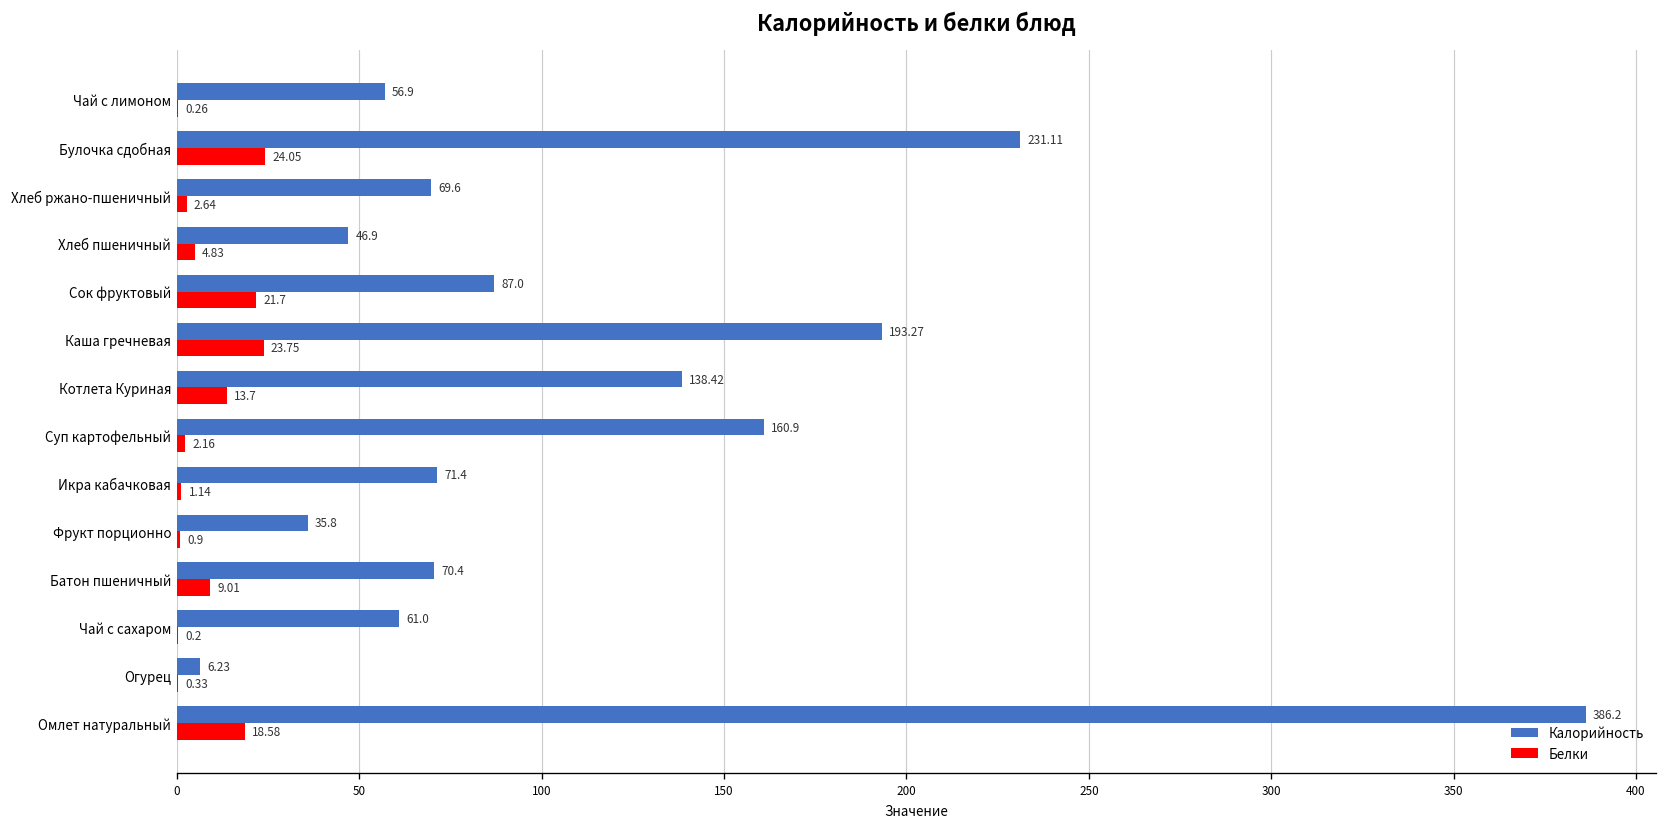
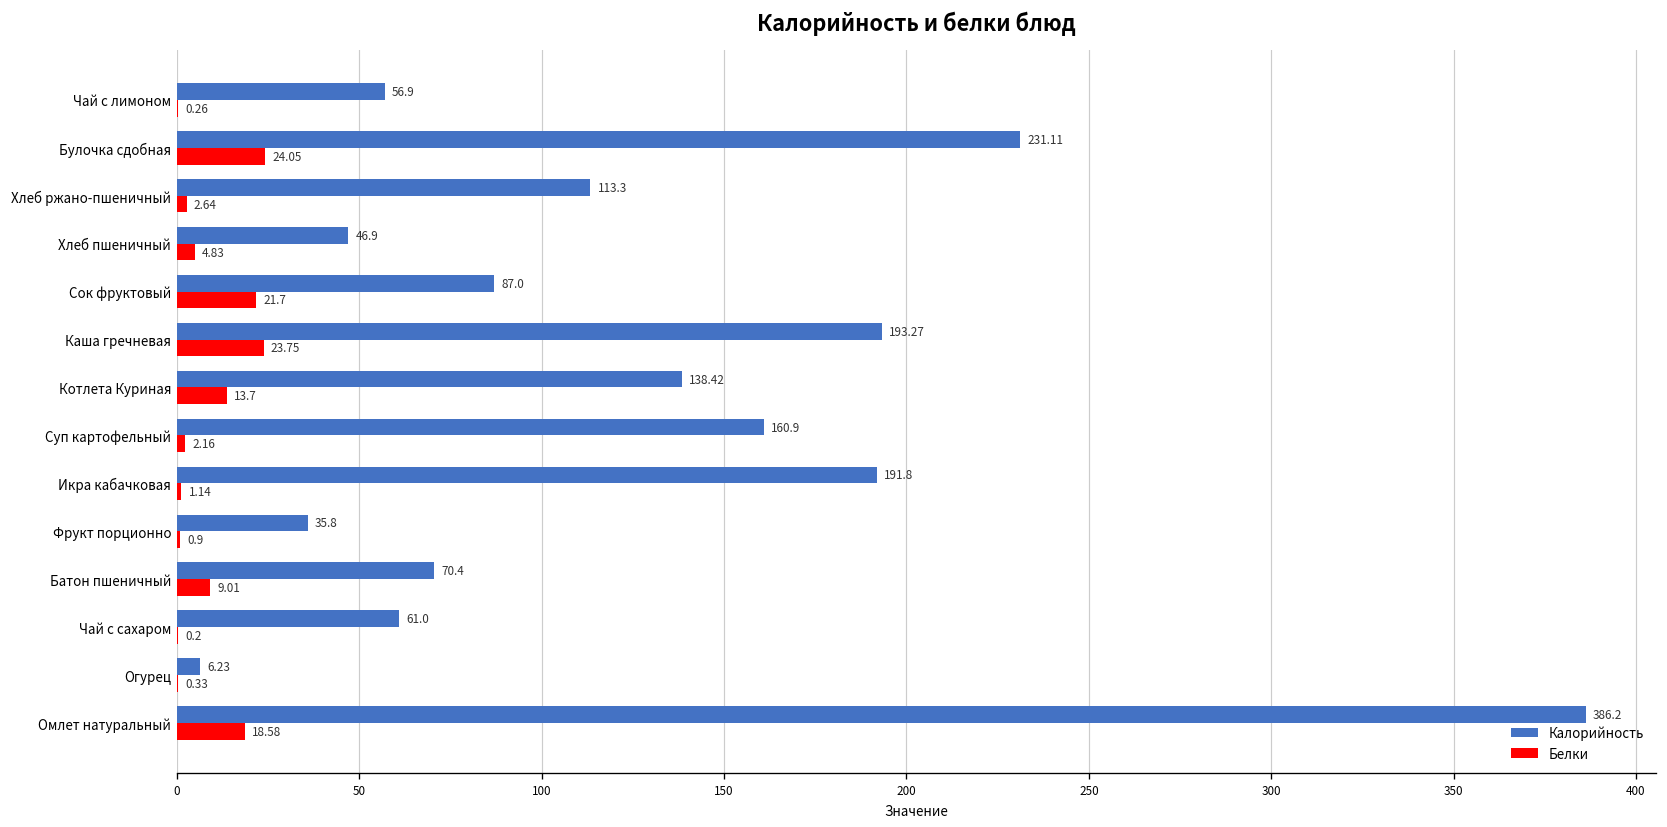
  {
    "Калорийность": {
      "Чай с лимоном": 56.9,
      "Булочка сдобная": 231.11,
-     "Хлеб ржано-пшеничный": 69.6,
+     "Хлеб ржано-пшеничный": 113.3,
      "Хлеб пшеничный": 46.9,
      "Сок фруктовый": 87.0,
      "Каша гречневая": 193.27,
      "Котлета Куриная": 138.42,
      "Суп картофельный": 160.9,
-     "Икра кабачковая": 71.4,
+     "Икра кабачковая": 191.8,
      "Фрукт порционно": 35.8,
      "Батон пшеничный": 70.4,
      "Чай с сахаром": 61.0,
      "Огурец": 6.23,
      "Омлет натуральный": 386.2
    },
    "Белки": {
      "Чай с лимоном": 0.26,
      "Булочка сдобная": 24.05,
      "Хлеб ржано-пшеничный": 2.64,
      "Хлеб пшеничный": 4.83,
      "Сок фруктовый": 21.7,
      "Каша гречневая": 23.75,
      "Котлета Куриная": 13.7,
      "Суп картофельный": 2.16,
      "Икра кабачковая": 1.14,
      "Фрукт порционно": 0.9,
      "Батон пшеничный": 9.01,
      "Чай с сахаром": 0.2,
      "Огурец": 0.33,
      "Омлет натуральный": 18.58
    }
  }
